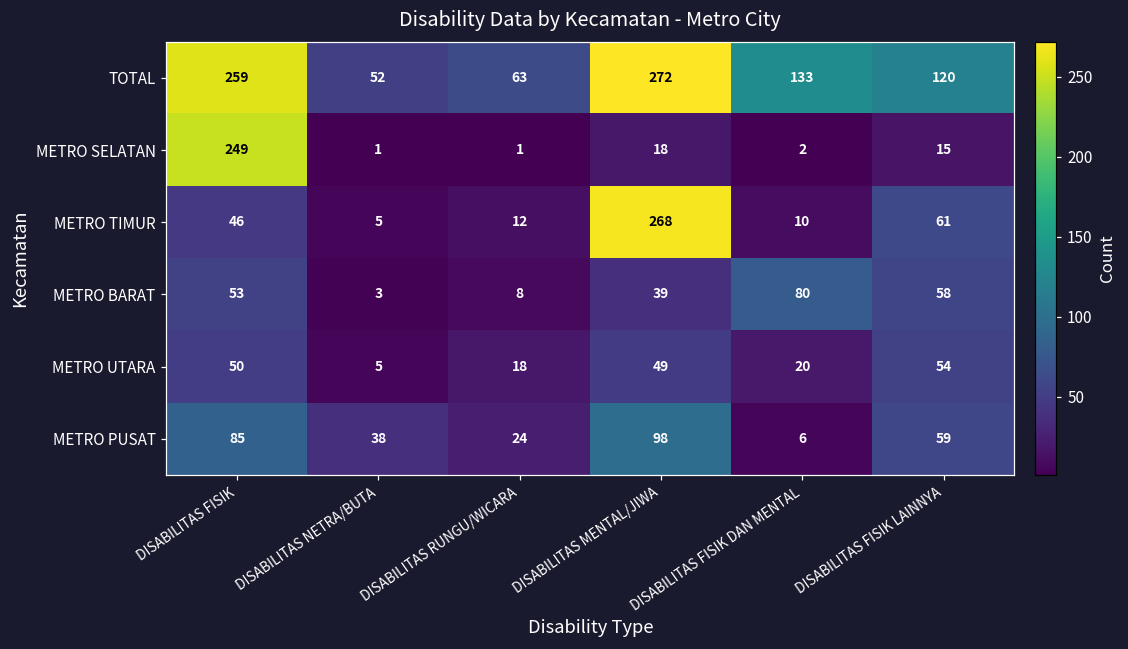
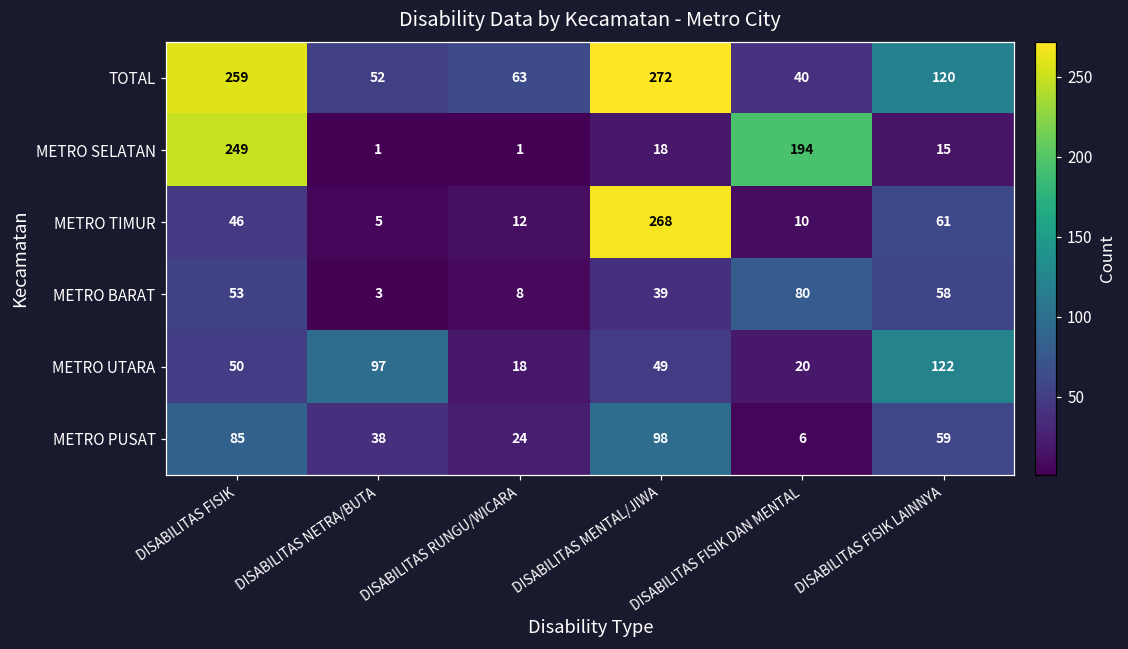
  {
    "TOTAL": {
      "DISABILITAS FISIK": 259,
      "DISABILITAS NETRA/BUTA": 52,
      "DISABILITAS RUNGU/WICARA": 63,
      "DISABILITAS MENTAL/JIWA": 272,
-     "DISABILITAS FISIK DAN MENTAL": 133,
+     "DISABILITAS FISIK DAN MENTAL": 40,
      "DISABILITAS FISIK LAINNYA": 120
    },
    "METRO SELATAN": {
      "DISABILITAS FISIK": 249,
      "DISABILITAS NETRA/BUTA": 1,
      "DISABILITAS RUNGU/WICARA": 1,
      "DISABILITAS MENTAL/JIWA": 18,
-     "DISABILITAS FISIK DAN MENTAL": 2,
+     "DISABILITAS FISIK DAN MENTAL": 194,
      "DISABILITAS FISIK LAINNYA": 15
    },
    "METRO TIMUR": {
      "DISABILITAS FISIK": 46,
      "DISABILITAS NETRA/BUTA": 5,
      "DISABILITAS RUNGU/WICARA": 12,
      "DISABILITAS MENTAL/JIWA": 268,
      "DISABILITAS FISIK DAN MENTAL": 10,
      "DISABILITAS FISIK LAINNYA": 61
    },
    "METRO BARAT": {
      "DISABILITAS FISIK": 53,
      "DISABILITAS NETRA/BUTA": 3,
      "DISABILITAS RUNGU/WICARA": 8,
      "DISABILITAS MENTAL/JIWA": 39,
      "DISABILITAS FISIK DAN MENTAL": 80,
      "DISABILITAS FISIK LAINNYA": 58
    },
    "METRO UTARA": {
      "DISABILITAS FISIK": 50,
-     "DISABILITAS NETRA/BUTA": 5,
+     "DISABILITAS NETRA/BUTA": 97,
      "DISABILITAS RUNGU/WICARA": 18,
      "DISABILITAS MENTAL/JIWA": 49,
      "DISABILITAS FISIK DAN MENTAL": 20,
-     "DISABILITAS FISIK LAINNYA": 54
+     "DISABILITAS FISIK LAINNYA": 122
    },
    "METRO PUSAT": {
      "DISABILITAS FISIK": 85,
      "DISABILITAS NETRA/BUTA": 38,
      "DISABILITAS RUNGU/WICARA": 24,
      "DISABILITAS MENTAL/JIWA": 98,
      "DISABILITAS FISIK DAN MENTAL": 6,
      "DISABILITAS FISIK LAINNYA": 59
    }
  }
